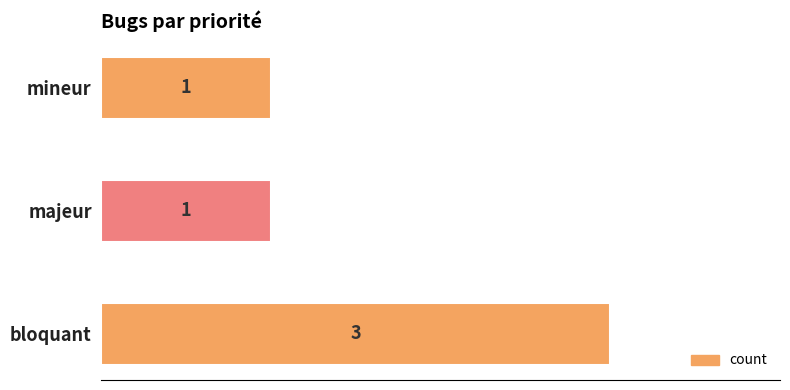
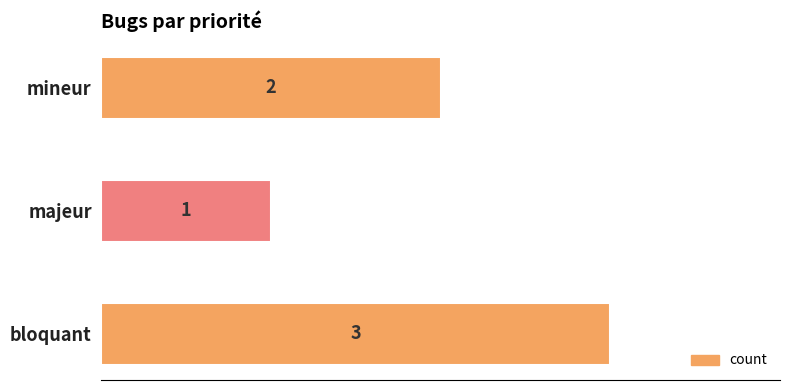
  {
-   "mineur": 1,
+   "mineur": 2,
    "majeur": 1,
    "bloquant": 3
  }
